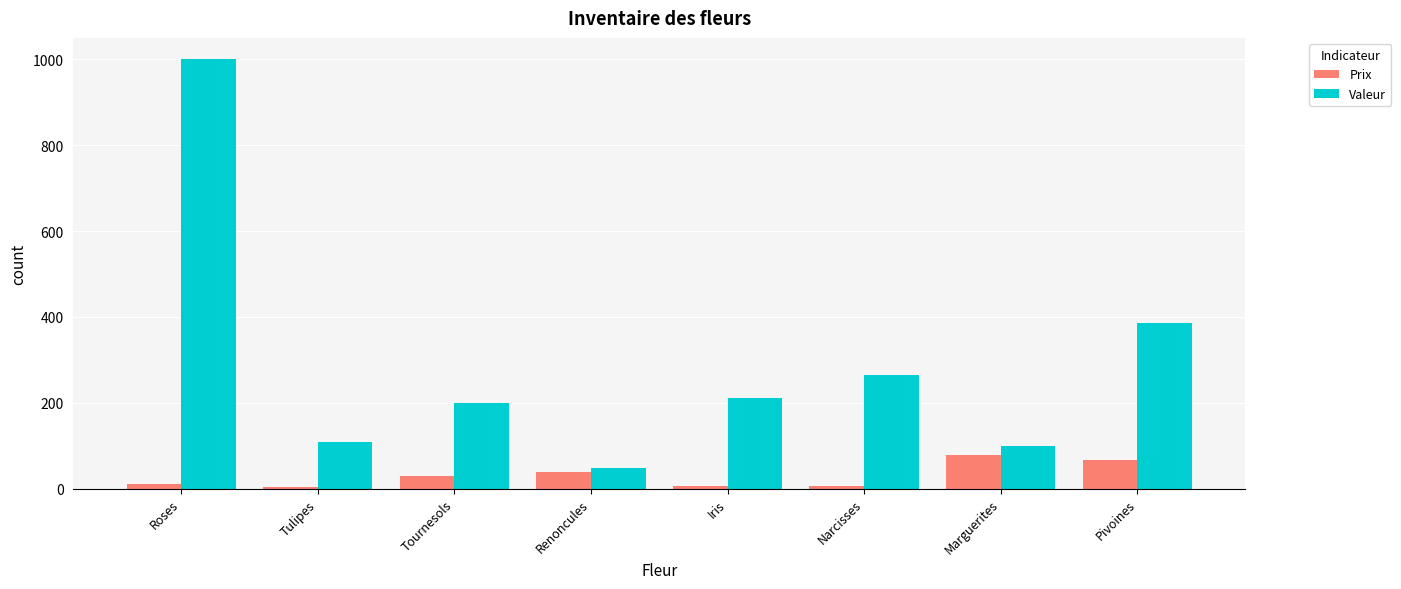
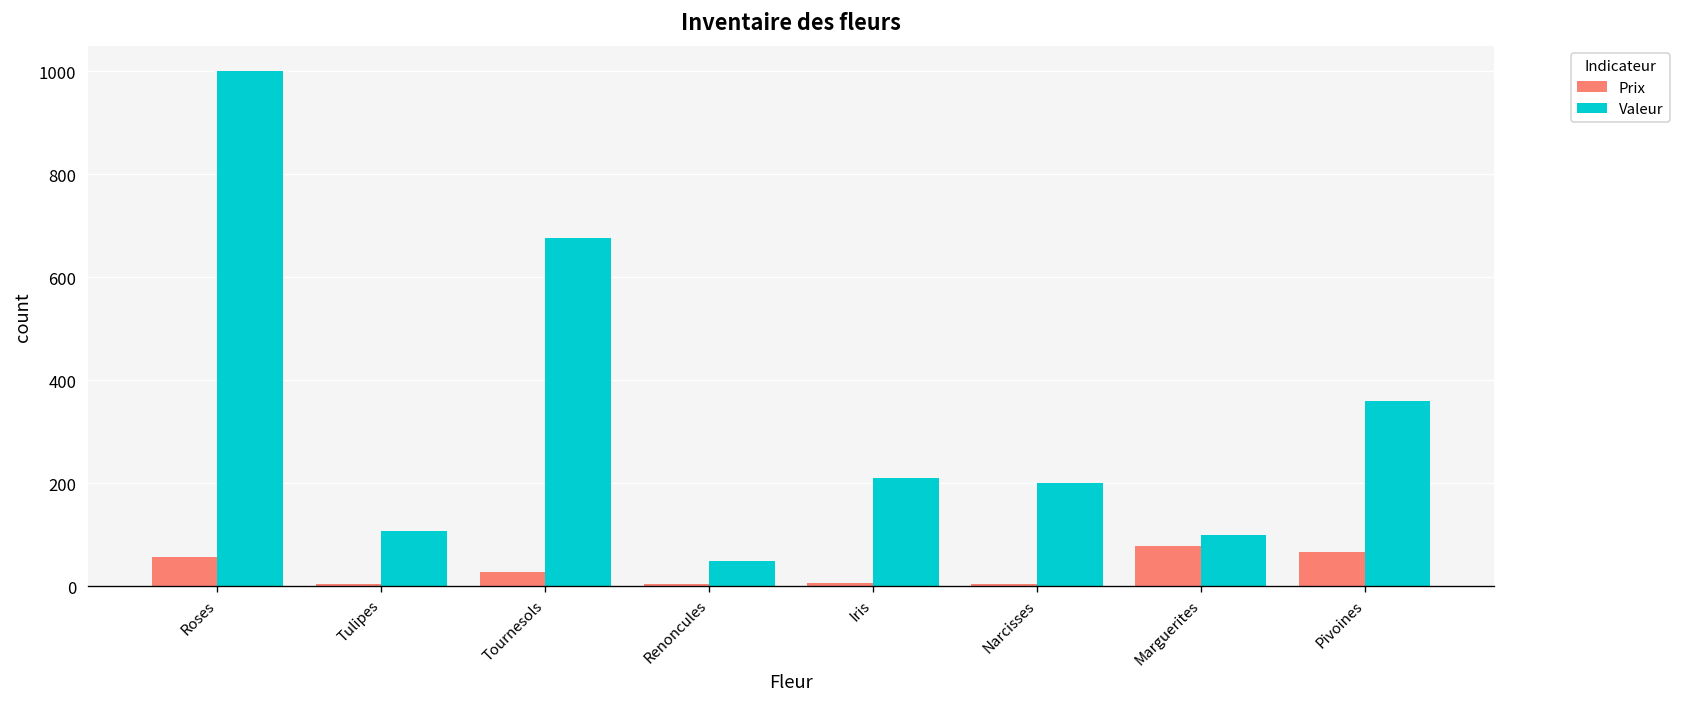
  {
    "Prix": {
-     "Roses": 10,
+     "Roses": 60,
      "Tournesols": 30,
-     "Renoncules": 40,
+     "Renoncules": 0,
      "Iris": 10,
      "Marguerites": 80,
      "Pivoines": 70
    },
    "Valeur": {
      "Roses": 1000,
      "Tulipes": 110,
-     "Tournesols": 200,
+     "Tournesols": 680,
      "Renoncules": 50,
      "Iris": 210,
-     "Narcisses": 270,
+     "Narcisses": 200,
      "Marguerites": 100,
-     "Pivoines": 390
+     "Pivoines": 360
    }
  }
